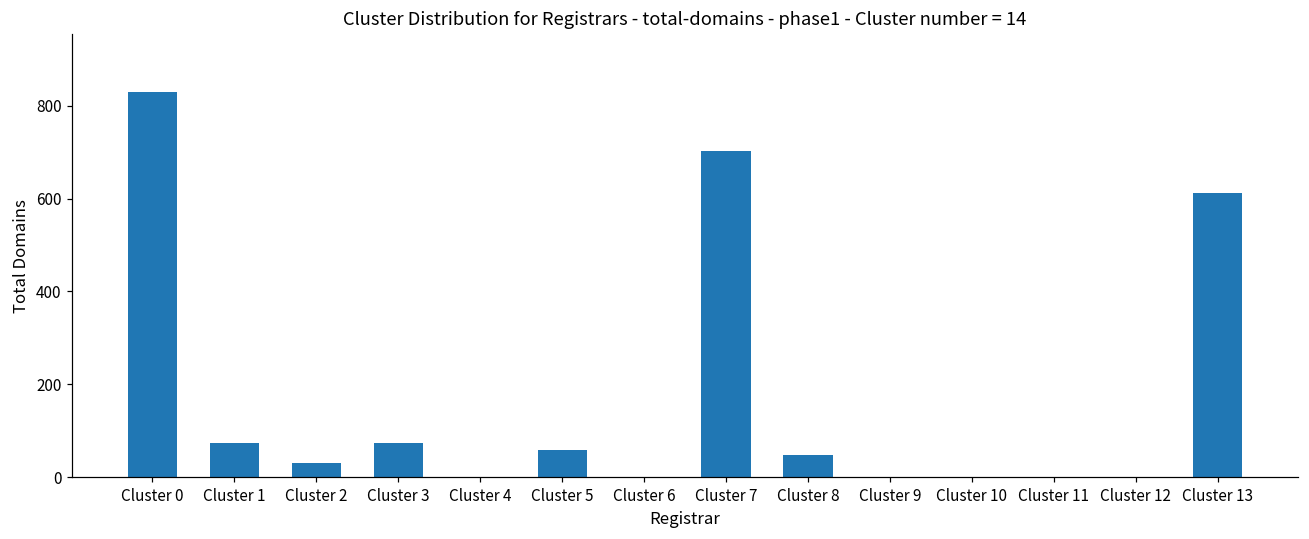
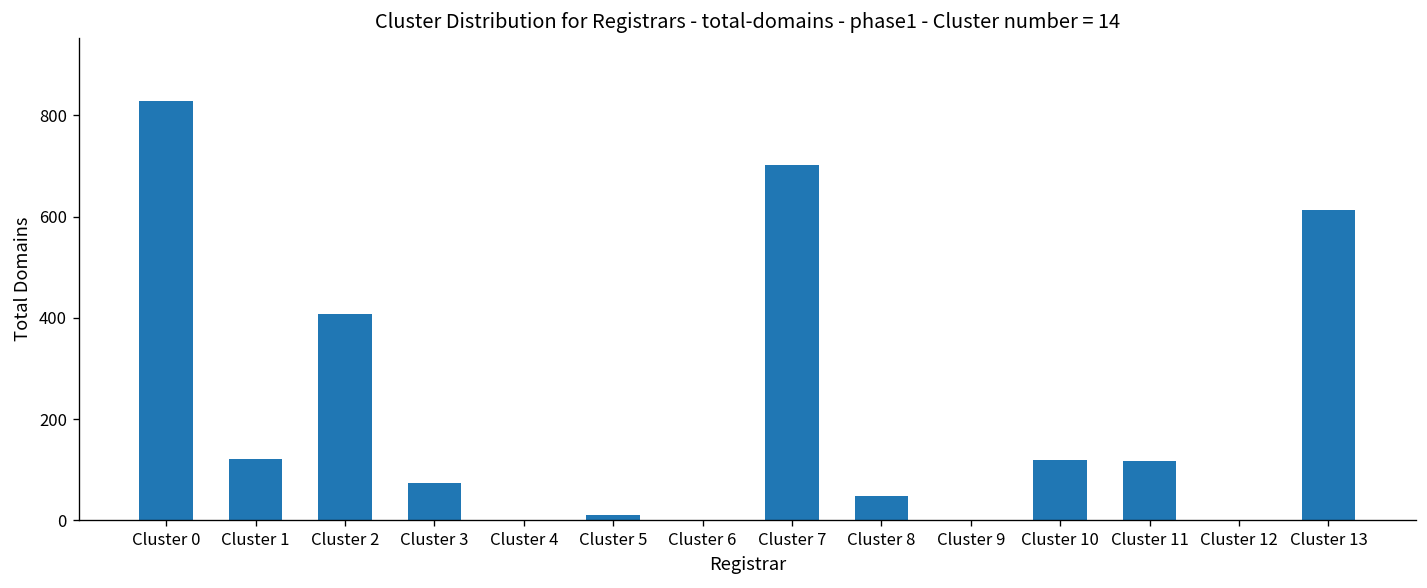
  {
    "Cluster 0": 830,
-   "Cluster 1": 70,
-   "Cluster 2": 30,
+   "Cluster 1": 120,
+   "Cluster 2": 410,
    "Cluster 3": 70,
    "Cluster 4": 0,
-   "Cluster 5": 60,
+   "Cluster 5": 10,
    "Cluster 6": 0,
    "Cluster 7": 700,
    "Cluster 8": 50,
    "Cluster 9": 0,
-   "Cluster 10": 0,
-   "Cluster 11": 0,
+   "Cluster 10": 120,
+   "Cluster 11": 120,
    "Cluster 12": 0,
    "Cluster 13": 610
  }
